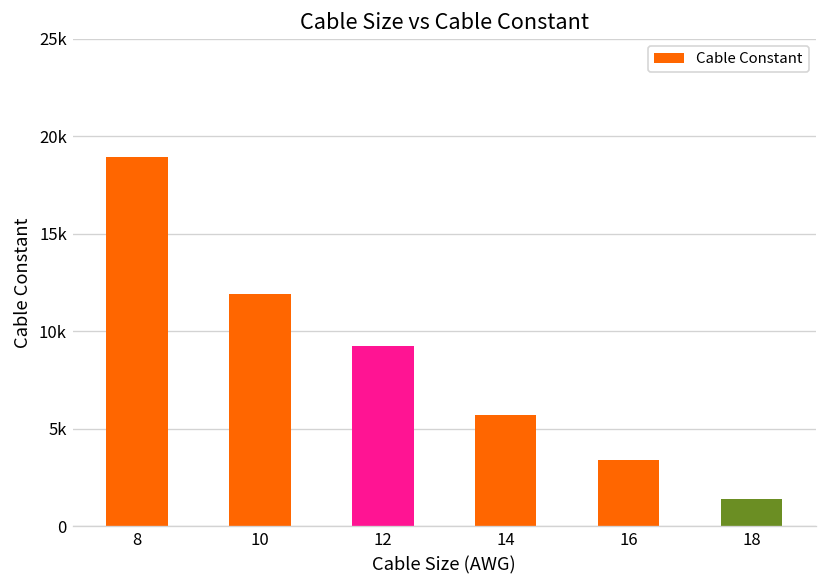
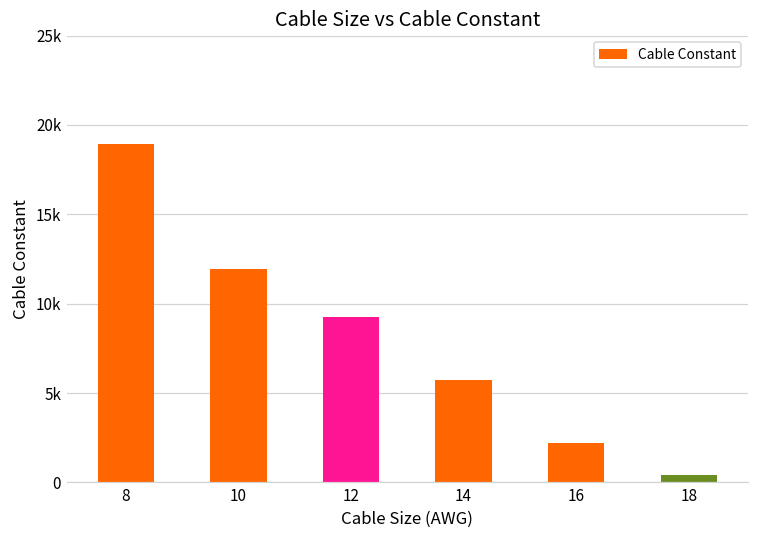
  {
    "8": 19000,
    "10": 11900,
    "12": 9300,
    "14": 5700,
-   "16": 3400,
-   "18": 1400
+   "16": 2200,
+   "18": 400
  }
